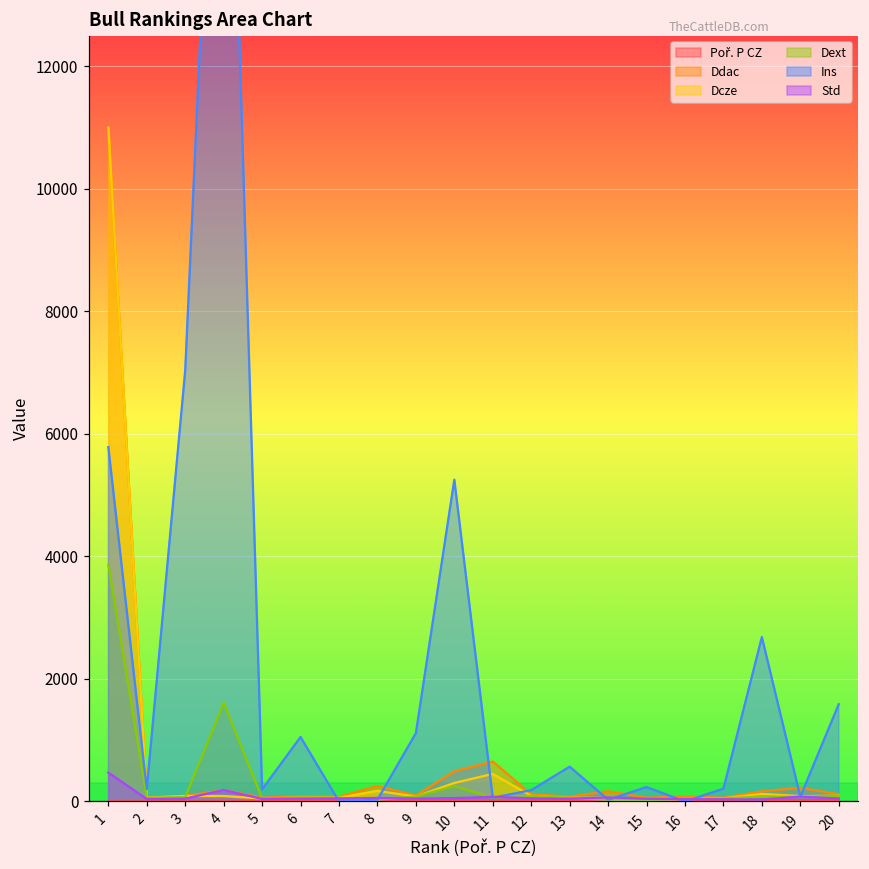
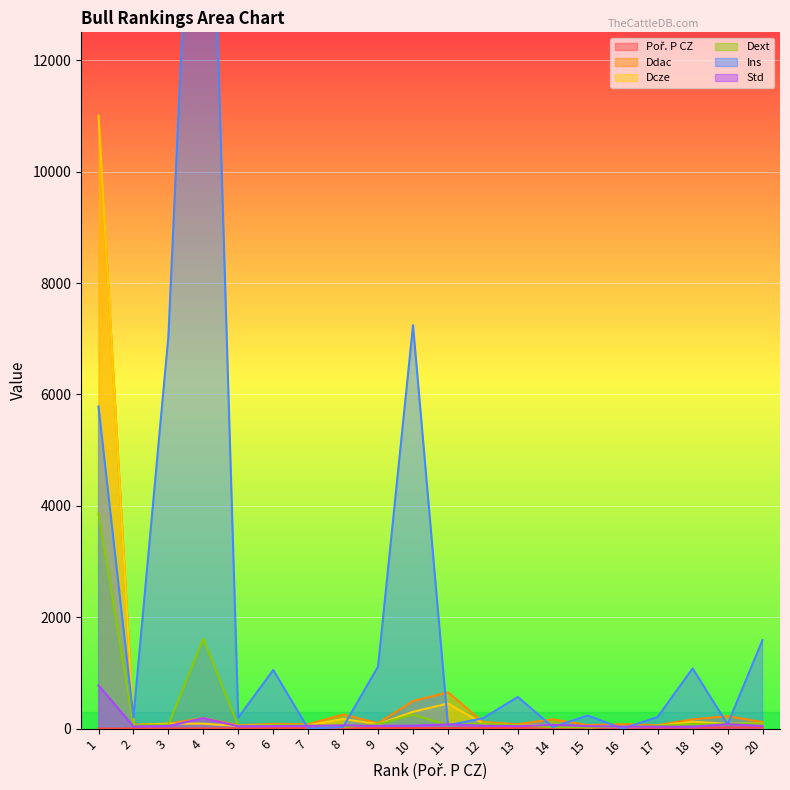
  {
    "Poř. P CZ": {
      "1": 0,
      "4": 0,
      "11": 0,
      "19": 0
    },
    "Dext": {
      "1": 3900,
      "4": 1600,
      "10": 300
    },
    "Ins": {
      "1": 5800,
      "2": 200,
      "3": 7000,
      "5": 200,
      "6": 1100,
      "9": 1100,
-     "10": 5300,
+     "10": 7200,
      "12": 200,
      "13": 600,
      "15": 200,
      "17": 200,
-     "18": 2700,
+     "18": 1100,
      "20": 1600
    },
    "Std": {
-     "1": 500
+     "1": 800
    }
  }
